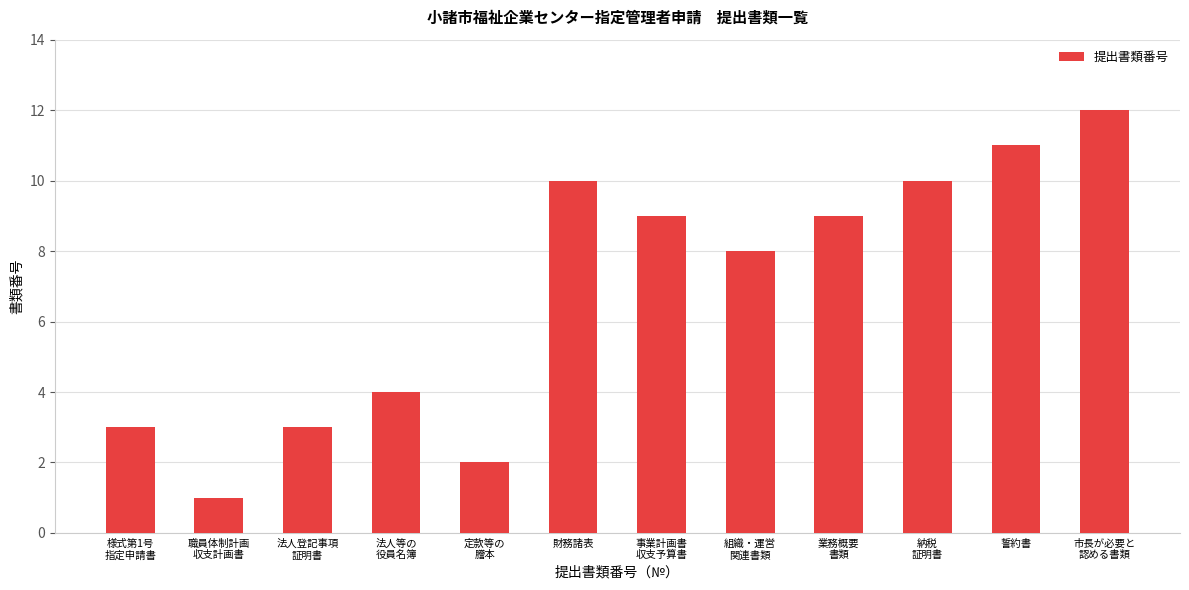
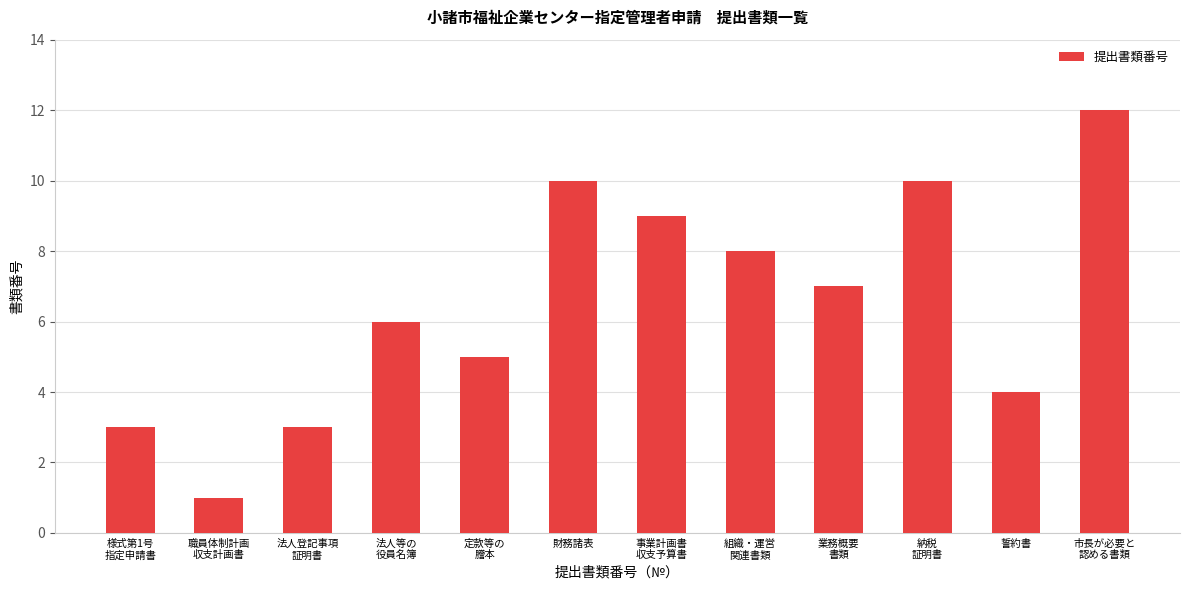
  {
    "様式第1号 指定申請書": 3,
    "職員体制計画 収支計画書": 1,
    "法人登記事項 証明書": 3,
-   "法人等の 役員名簿": 4,
-   "定款等の 謄本": 2,
+   "法人等の 役員名簿": 6,
+   "定款等の 謄本": 5,
    "財務諸表": 10,
    "事業計画書 収支予算書": 9,
    "組織・運営 関連書類": 8,
-   "業務概要 書類": 9,
+   "業務概要 書類": 7,
    "納税 証明書": 10,
-   "誓約書": 11,
+   "誓約書": 4,
    "市長が必要と 認める書類": 12
  }
